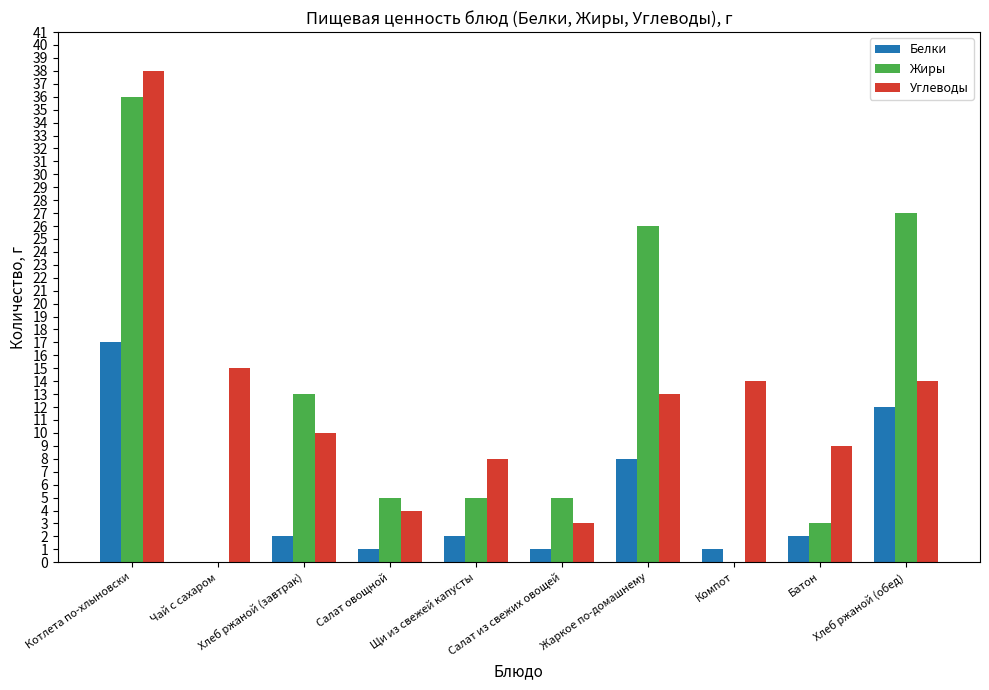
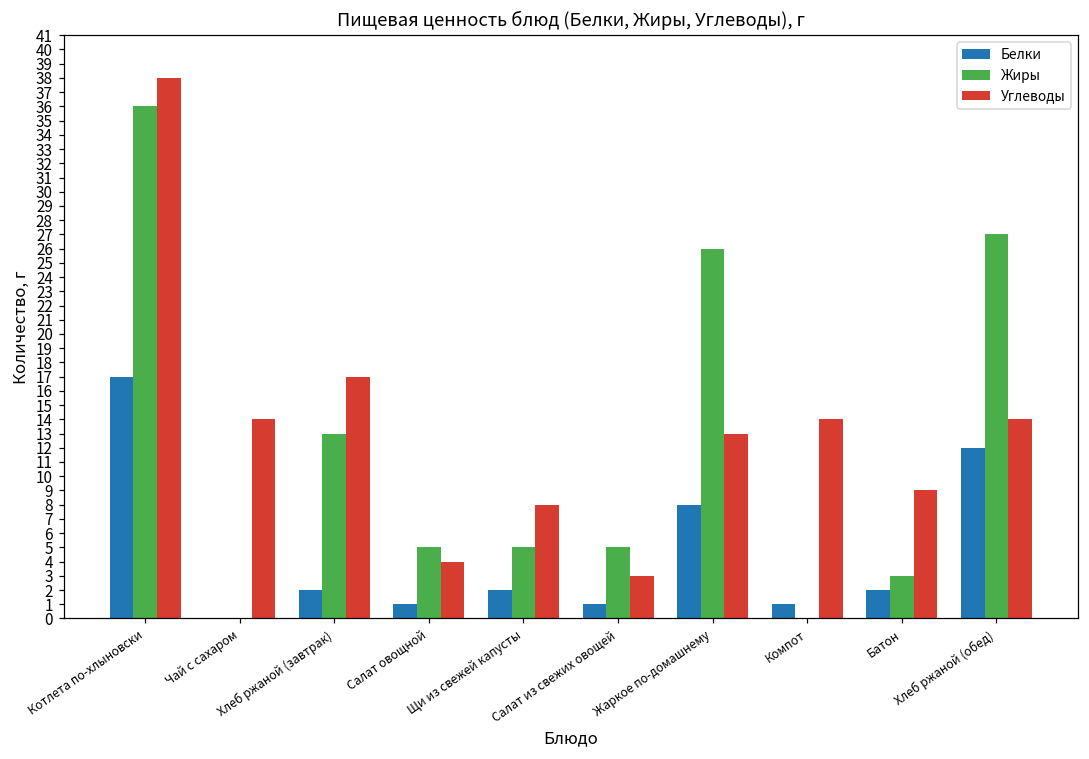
  {
    "Белки": {
      "Котлета по-хлыновски": 17,
      "Чай с сахаром": 0,
      "Хлеб ржаной (завтрак)": 2,
      "Салат овощной": 1,
      "Щи из свежей капусты": 2,
      "Салат из свежих овощей": 1,
      "Жаркое по-домашнему": 8,
      "Компот": 1,
      "Батон": 2,
      "Хлеб ржаной (обед)": 12
    },
    "Жиры": {
      "Котлета по-хлыновски": 36,
      "Чай с сахаром": 0,
      "Хлеб ржаной (завтрак)": 13,
      "Салат овощной": 5,
      "Щи из свежей капусты": 5,
      "Салат из свежих овощей": 5,
      "Жаркое по-домашнему": 26,
      "Компот": 0,
      "Батон": 3,
      "Хлеб ржаной (обед)": 27
    },
    "Углеводы": {
      "Котлета по-хлыновски": 38,
-     "Чай с сахаром": 15,
-     "Хлеб ржаной (завтрак)": 10,
+     "Чай с сахаром": 14,
+     "Хлеб ржаной (завтрак)": 17,
      "Салат овощной": 4,
      "Щи из свежей капусты": 8,
      "Салат из свежих овощей": 3,
      "Жаркое по-домашнему": 13,
      "Компот": 14,
      "Батон": 9,
      "Хлеб ржаной (обед)": 14
    }
  }
